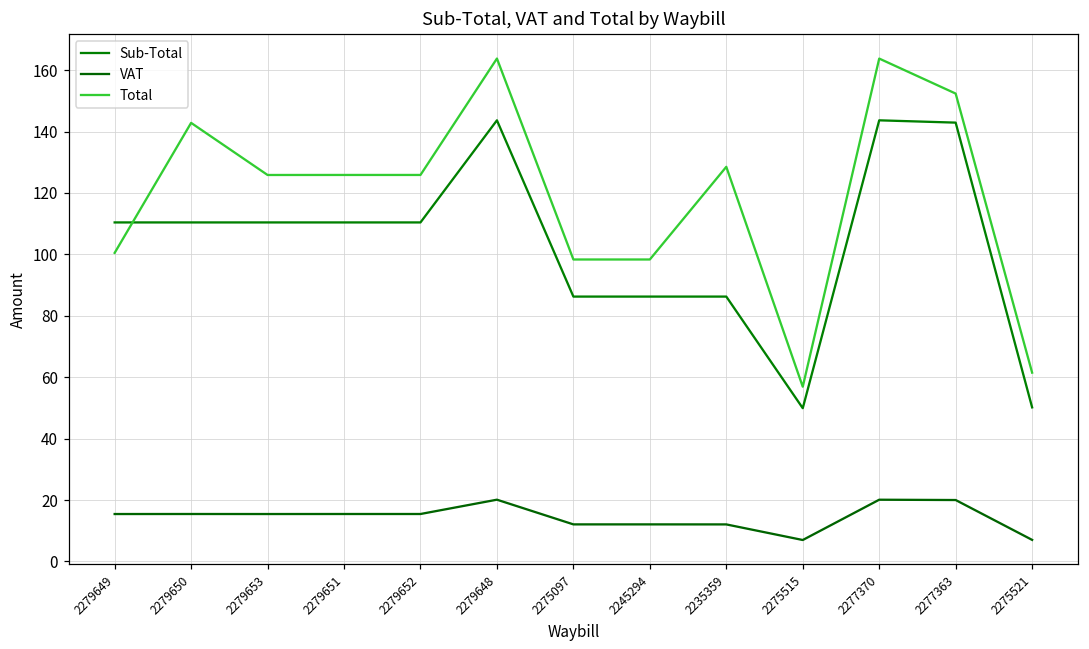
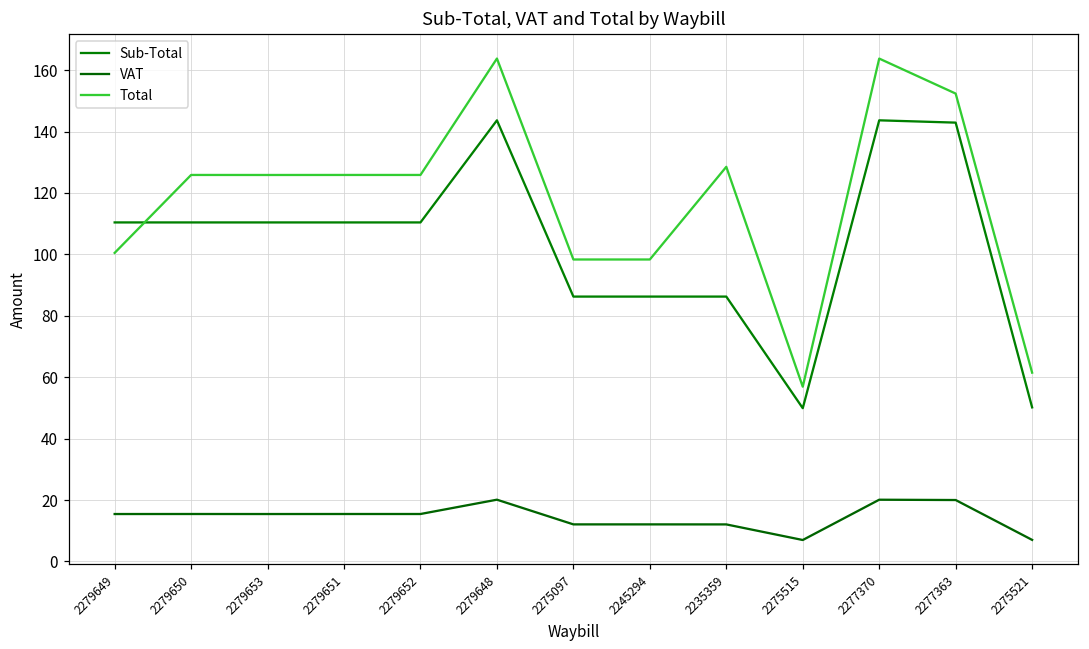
  {
    "Total": {
      "2279649": 100,
-     "2279650": 143,
+     "2279650": 126,
      "2279653": 126,
      "2279651": 126,
      "2279652": 126,
      "2279648": 164,
      "2275097": 98,
      "2245294": 98,
      "2235359": 129,
      "2275515": 57,
      "2277370": 164,
      "2277363": 152,
      "2275521": 61
    }
  }
